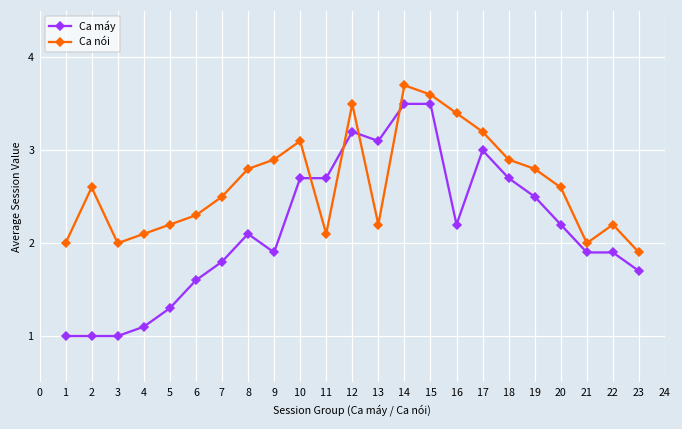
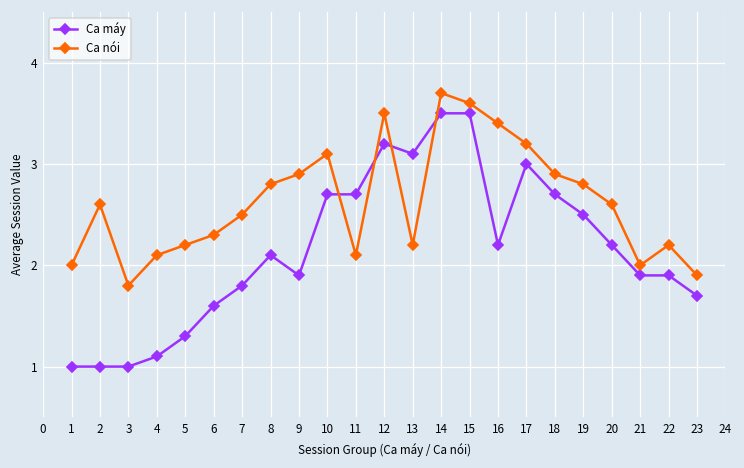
  {
    "Ca máy": {
      "1": 1.0,
      "2": 1.0,
      "3": 1.0,
      "4": 1.1,
      "5": 1.3,
      "6": 1.6,
      "7": 1.8,
      "8": 2.1,
      "9": 1.9,
      "10": 2.7,
      "11": 2.7,
      "12": 3.2,
      "13": 3.1,
      "14": 3.5,
      "15": 3.5,
      "16": 2.2,
      "17": 3.0,
      "18": 2.7,
      "19": 2.5,
      "20": 2.2,
      "21": 1.9,
      "22": 1.9,
      "23": 1.7
    },
    "Ca nói": {
      "1": 2.0,
      "2": 2.6,
-     "3": 2.0,
+     "3": 1.8,
      "4": 2.1,
      "5": 2.2,
      "6": 2.3,
      "7": 2.5,
      "8": 2.8,
      "9": 2.9,
      "10": 3.1,
      "11": 2.1,
      "12": 3.5,
      "13": 2.2,
      "14": 3.7,
      "15": 3.6,
      "16": 3.4,
      "17": 3.2,
      "18": 2.9,
      "19": 2.8,
      "20": 2.6,
      "21": 2.0,
      "22": 2.2,
      "23": 1.9
    }
  }
